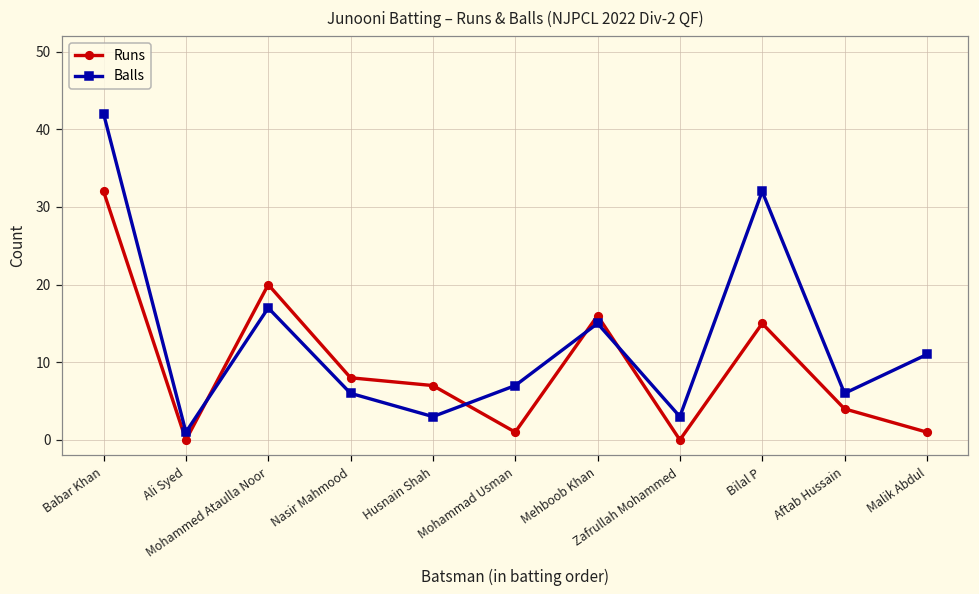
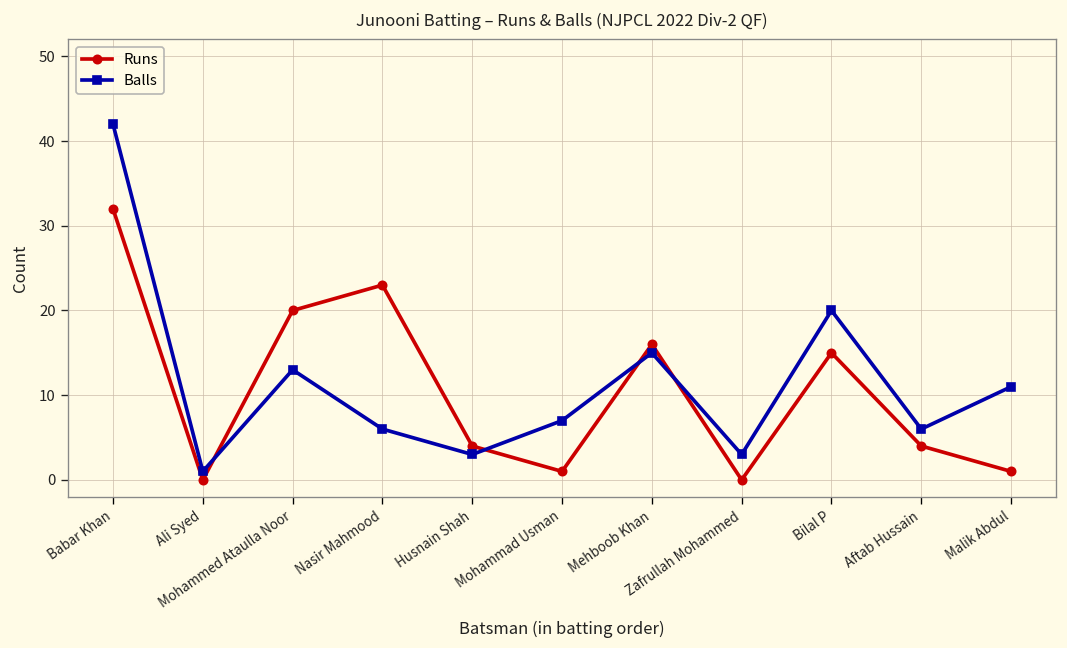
  {
    "Runs": {
      "Babar Khan": 32,
      "Ali Syed": 0,
      "Mohammed Ataulla Noor": 20,
-     "Nasir Mahmood": 8,
-     "Husnain Shah": 7,
+     "Nasir Mahmood": 23,
+     "Husnain Shah": 4,
      "Mohammad Usman": 1,
      "Mehboob Khan": 16,
      "Zafrullah Mohammed": 0,
      "Bilal P": 15,
      "Aftab Hussain": 4,
      "Malik Abdul": 1
    },
    "Balls": {
      "Babar Khan": 42,
      "Ali Syed": 1,
-     "Mohammed Ataulla Noor": 17,
+     "Mohammed Ataulla Noor": 13,
      "Nasir Mahmood": 6,
      "Husnain Shah": 3,
      "Mohammad Usman": 7,
      "Mehboob Khan": 15,
      "Zafrullah Mohammed": 3,
-     "Bilal P": 32,
+     "Bilal P": 20,
      "Aftab Hussain": 6,
      "Malik Abdul": 11
    }
  }
